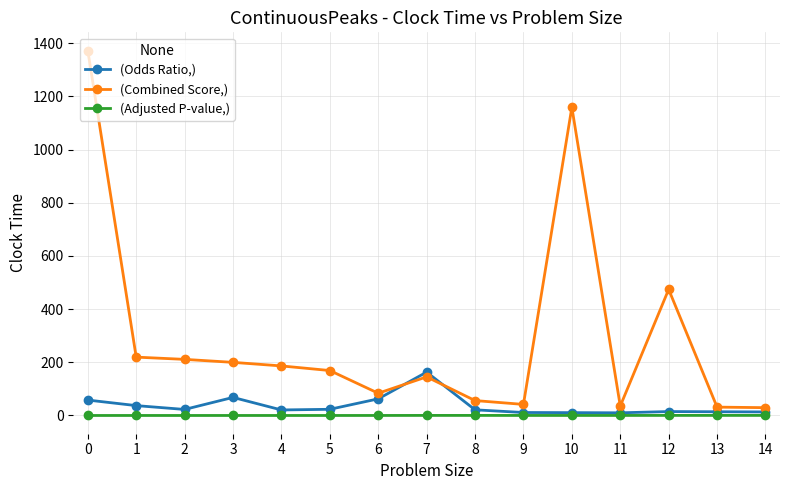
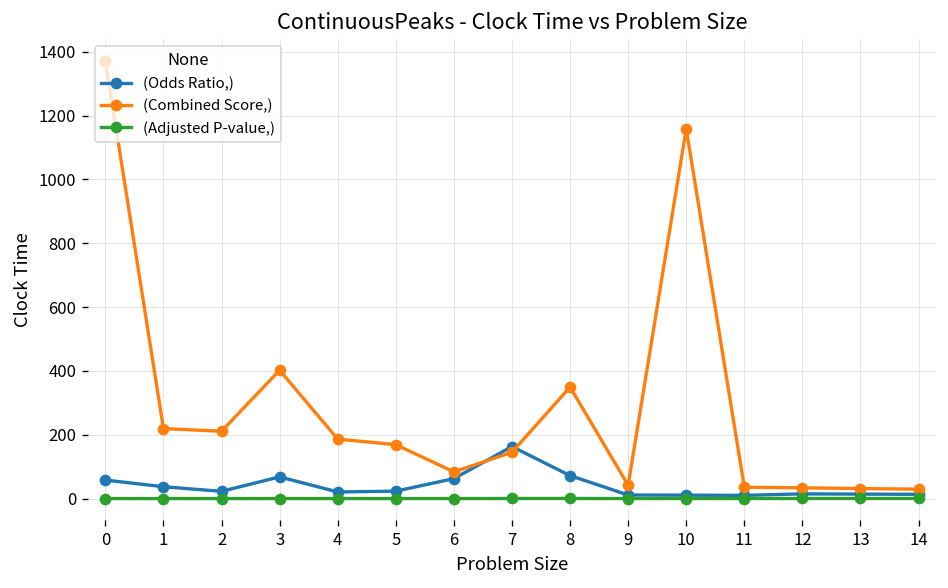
  {
    "(Odds Ratio,)": {
      "0": 60,
      "1": 40,
      "2": 20,
      "3": 70,
      "4": 20,
      "5": 20,
      "6": 60,
      "7": 160,
-     "8": 20,
+     "8": 70,
      "9": 10,
      "10": 10,
      "11": 10,
      "12": 10,
      "13": 10,
      "14": 10
    },
    "(Combined Score,)": {
      "1": 220,
      "2": 210,
-     "3": 200,
+     "3": 400,
      "4": 190,
      "5": 170,
      "6": 80,
      "7": 150,
-     "8": 60,
+     "8": 350,
      "9": 40,
      "10": 1160,
      "11": 40,
-     "12": 470,
+     "12": 30,
      "13": 30,
      "14": 30
    },
    "(Adjusted P-value,)": {
      "0": 0,
      "1": 0,
      "2": 0,
      "3": 0,
      "4": 0,
      "5": 0,
      "6": 0,
      "7": 0,
      "8": 0,
      "9": 0,
      "10": 0,
      "11": 0,
      "12": 0,
      "13": 0,
      "14": 0
    }
  }
